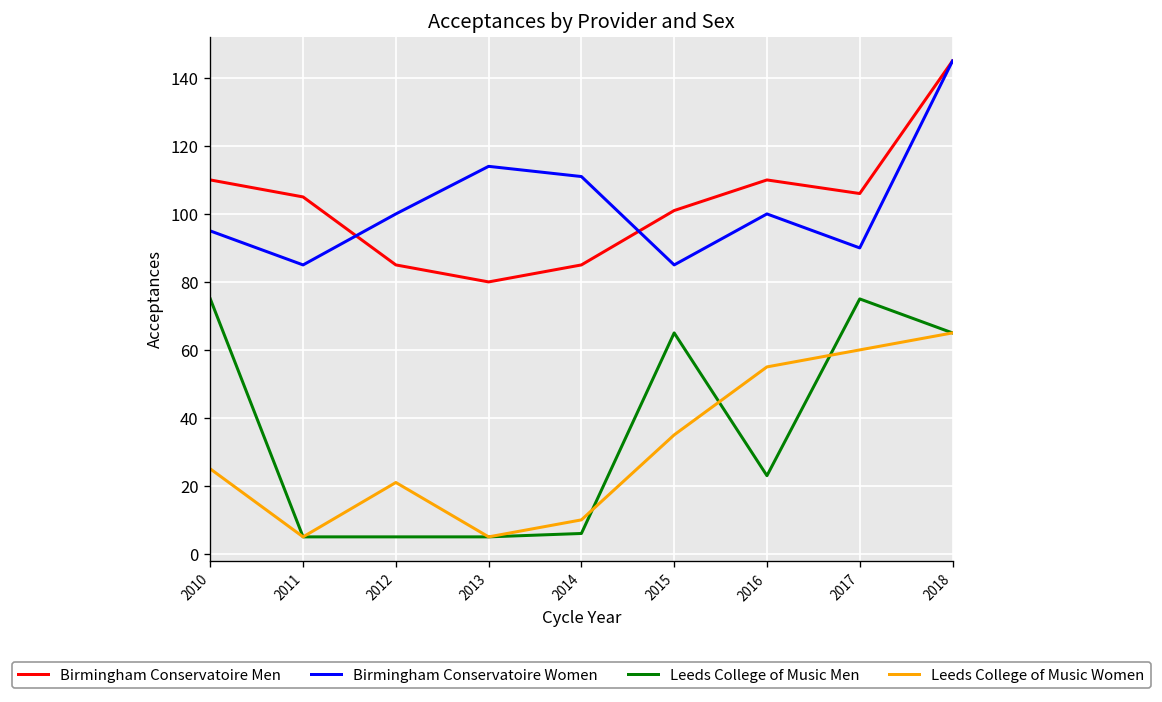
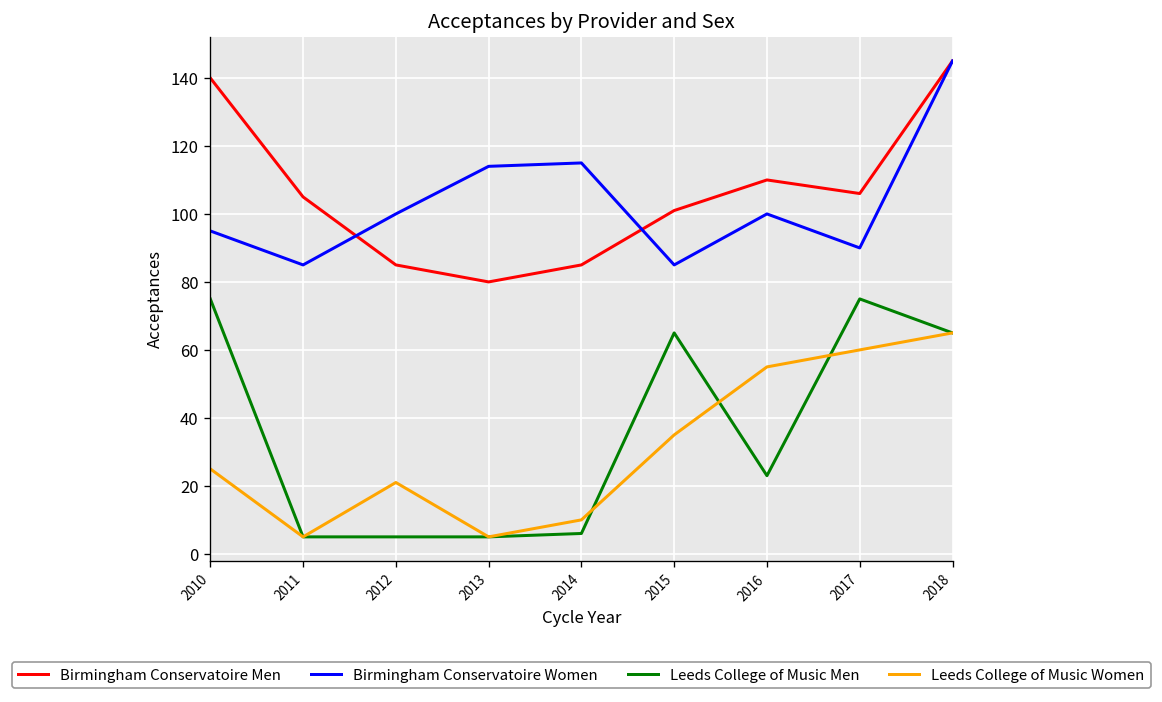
  {
    "Birmingham Conservatoire Men": {
-     "2010": 110,
+     "2010": 140,
      "2011": 105,
      "2012": 85,
      "2013": 80,
      "2014": 85,
      "2015": 101,
      "2016": 110,
      "2017": 106
    },
    "Birmingham Conservatoire Women": {
      "2010": 95,
      "2011": 85,
      "2012": 100,
      "2013": 114,
-     "2014": 111,
+     "2014": 115,
      "2015": 85,
      "2016": 100,
      "2017": 90
    },
    "Leeds College of Music Men": {
      "2010": 75,
      "2012": 5,
      "2014": 6,
      "2015": 65,
      "2016": 23,
      "2017": 75
    },
    "Leeds College of Music Women": {
      "2010": 25,
      "2012": 21,
      "2014": 10,
      "2015": 35,
      "2016": 55,
      "2017": 60
    }
  }
